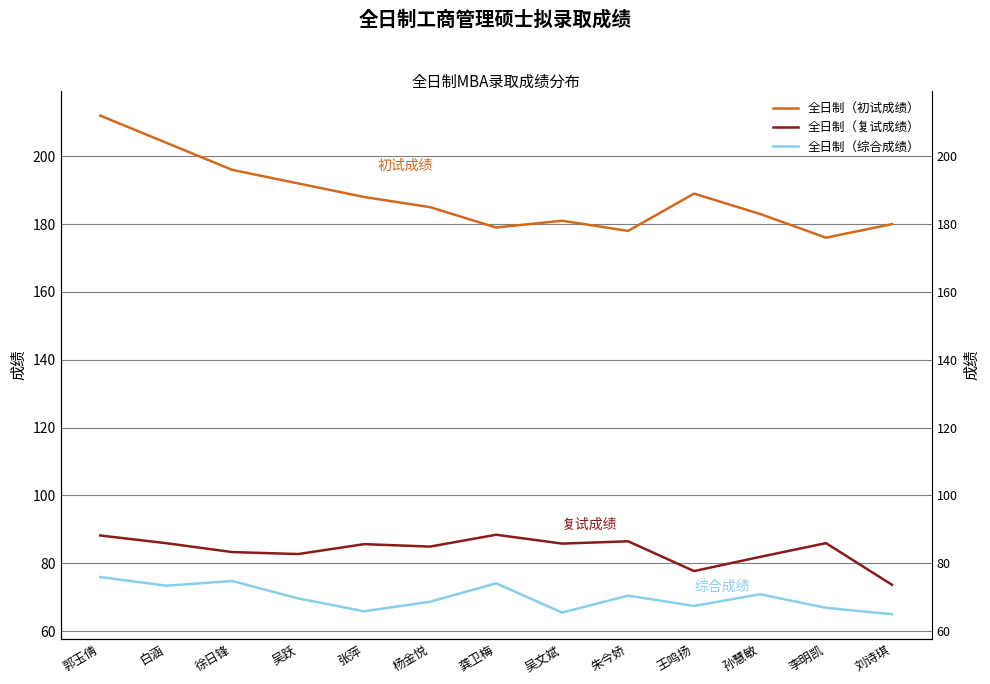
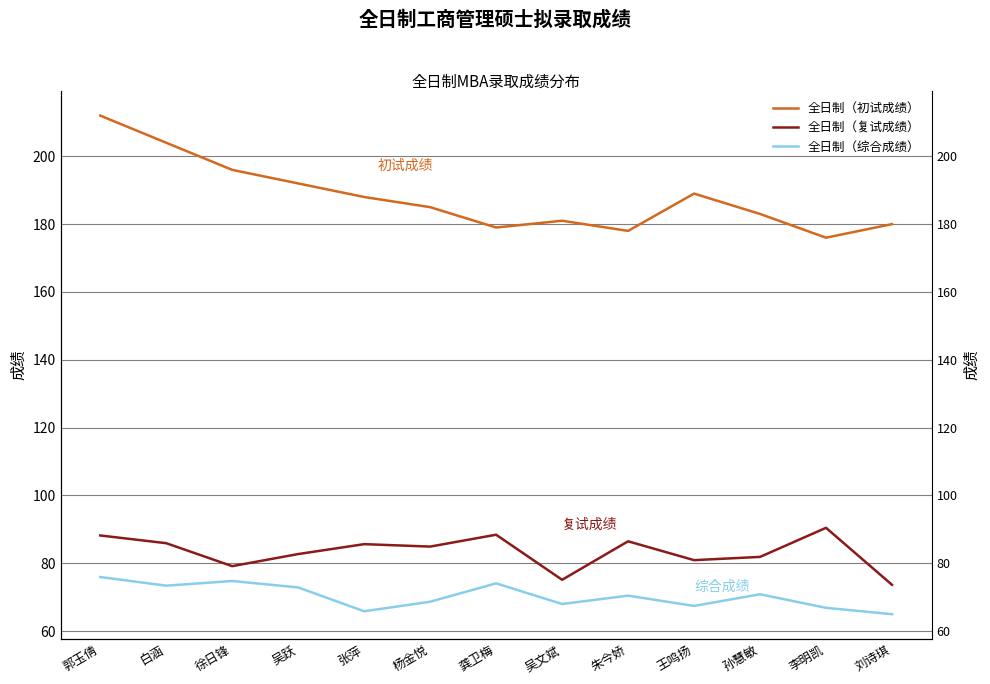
  {
    "全日制（初试成绩）": {
      "郭玉倩": 212,
      "白涵": 204,
      "徐日锋": 196,
      "吴跃": 192,
      "张萍": 188,
      "杨金悦": 185,
      "龚卫梅": 179,
      "吴文斌": 181,
      "朱今娇": 178,
      "王鸣扬": 189,
      "孙慧敏": 183,
      "李明凯": 176,
      "刘诗琪": 180
    },
    "全日制（复试成绩）": {
      "郭玉倩": 88,
      "白涵": 86,
-     "徐日锋": 83,
+     "徐日锋": 79,
      "吴跃": 83,
      "张萍": 86,
      "杨金悦": 85,
      "龚卫梅": 88,
-     "吴文斌": 86,
+     "吴文斌": 75,
      "朱今娇": 86,
-     "王鸣扬": 78,
+     "王鸣扬": 81,
      "孙慧敏": 82,
-     "李明凯": 86,
+     "李明凯": 90,
      "刘诗琪": 74
    },
    "全日制（综合成绩）": {
      "郭玉倩": 76,
      "白涵": 73,
      "徐日锋": 75,
-     "吴跃": 70,
+     "吴跃": 73,
      "张萍": 66,
      "杨金悦": 69,
      "龚卫梅": 74,
-     "吴文斌": 65,
+     "吴文斌": 68,
      "朱今娇": 70,
      "王鸣扬": 67,
      "孙慧敏": 71,
      "李明凯": 67,
      "刘诗琪": 65
    }
  }
